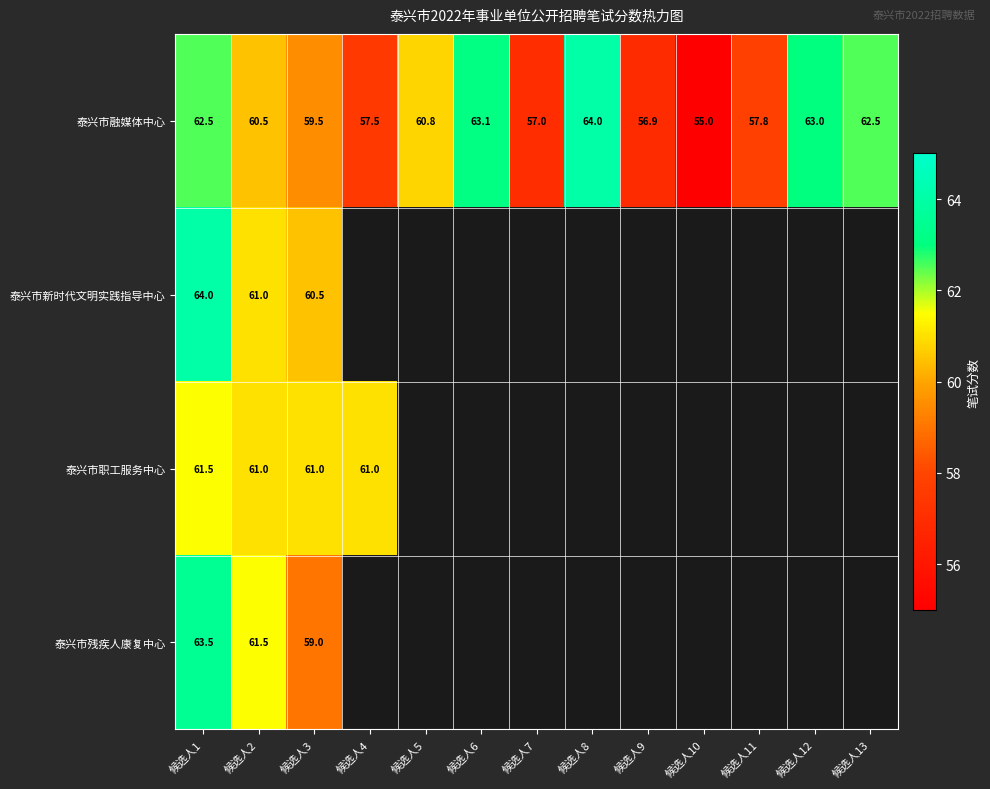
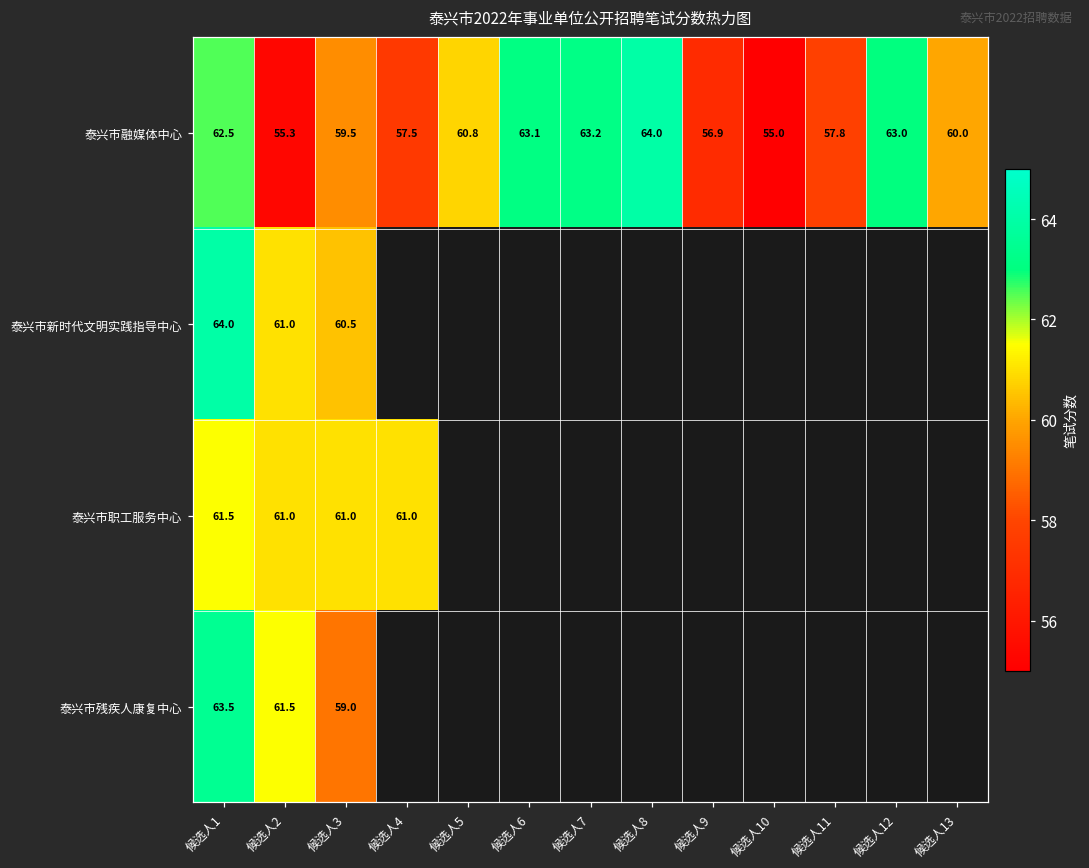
  {
    "泰兴市融媒体中心": {
      "候选人1": 62.5,
-     "候选人2": 60.5,
+     "候选人2": 55.3,
      "候选人3": 59.5,
      "候选人4": 57.5,
      "候选人5": 60.8,
      "候选人6": 63.1,
-     "候选人7": 57.0,
+     "候选人7": 63.2,
      "候选人8": 64.0,
      "候选人9": 56.9,
      "候选人10": 55.0,
      "候选人11": 57.8,
      "候选人12": 63.0,
-     "候选人13": 62.5
+     "候选人13": 60.0
    },
    "泰兴市新时代文明实践指导中心": {
      "候选人1": 64.0,
      "候选人2": 61.0,
      "候选人3": 60.5
    },
    "泰兴市职工服务中心": {
      "候选人1": 61.5,
      "候选人2": 61.0,
      "候选人3": 61.0,
      "候选人4": 61.0
    },
    "泰兴市残疾人康复中心": {
      "候选人1": 63.5,
      "候选人2": 61.5,
      "候选人3": 59.0
    }
  }
